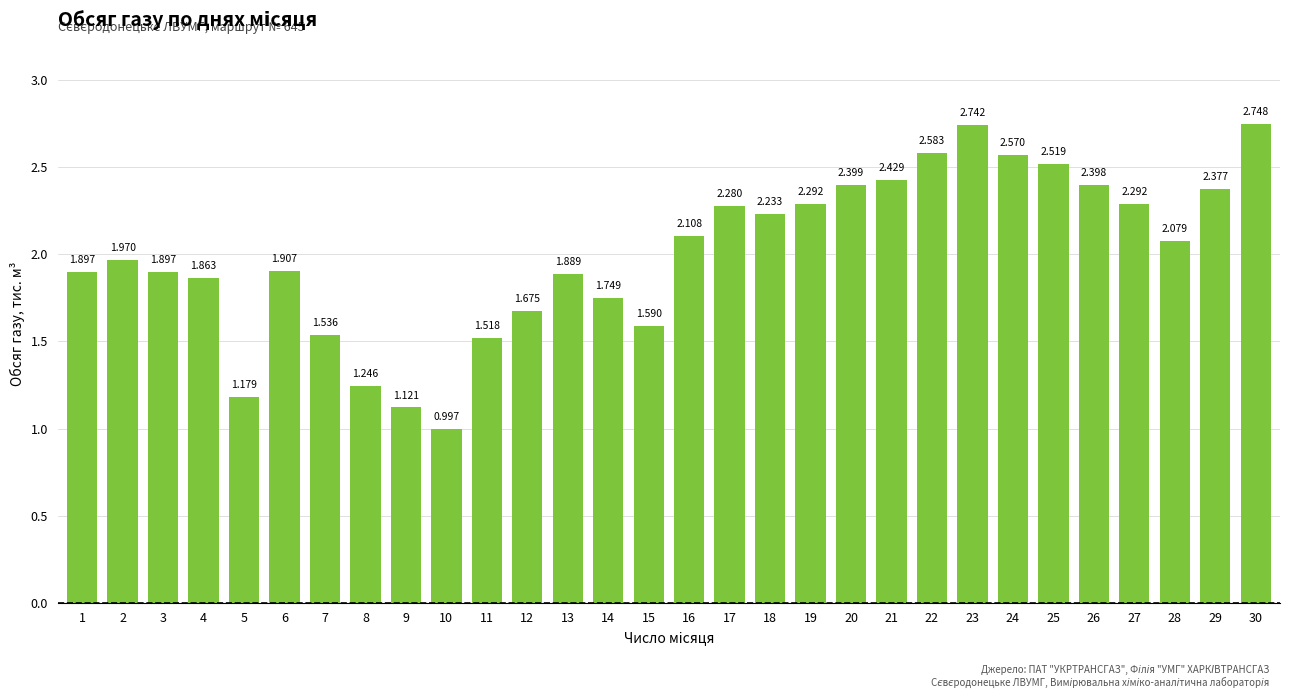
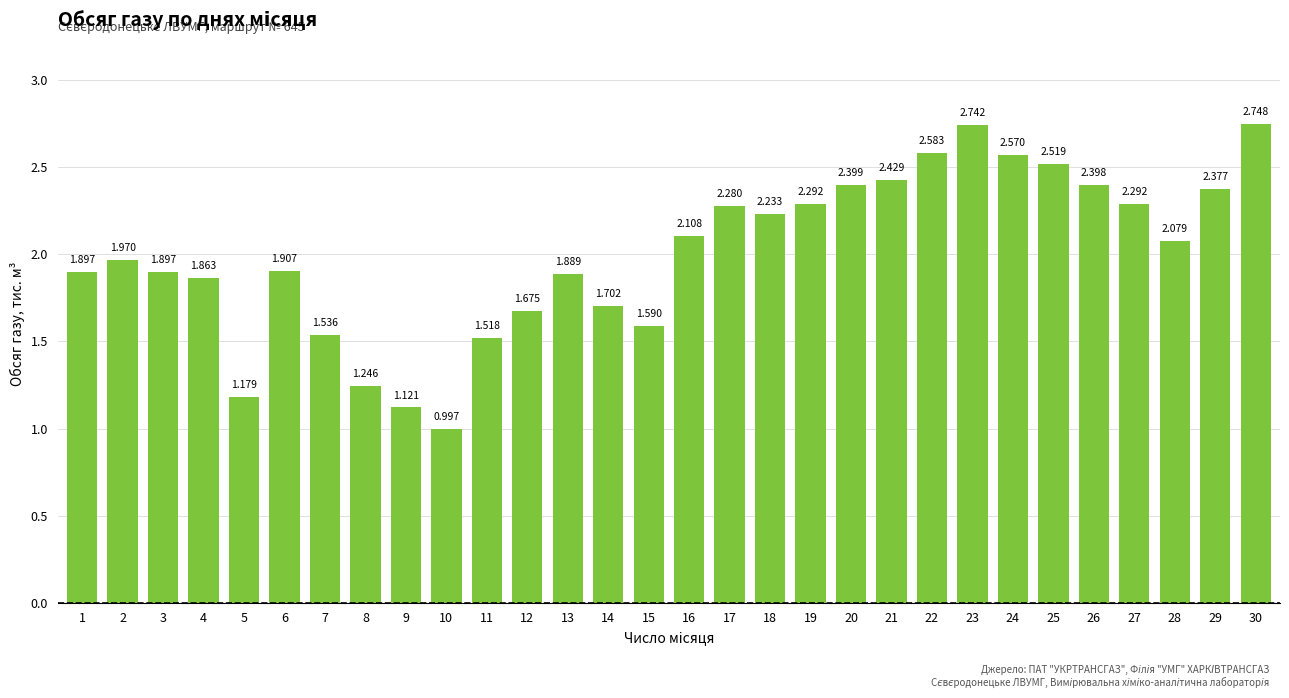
  {
    "1": 1.897,
    "2": 1.970,
    "3": 1.897,
    "4": 1.863,
    "5": 1.179,
    "6": 1.907,
    "7": 1.536,
    "8": 1.246,
    "9": 1.121,
    "10": 0.997,
    "11": 1.518,
    "12": 1.675,
    "13": 1.889,
-   "14": 1.749,
+   "14": 1.702,
    "15": 1.590,
    "16": 2.108,
    "17": 2.280,
    "18": 2.233,
    "19": 2.292,
    "20": 2.399,
    "21": 2.429,
    "22": 2.583,
    "23": 2.742,
    "24": 2.570,
    "25": 2.519,
    "26": 2.398,
    "27": 2.292,
    "28": 2.079,
    "29": 2.377,
    "30": 2.748
  }
